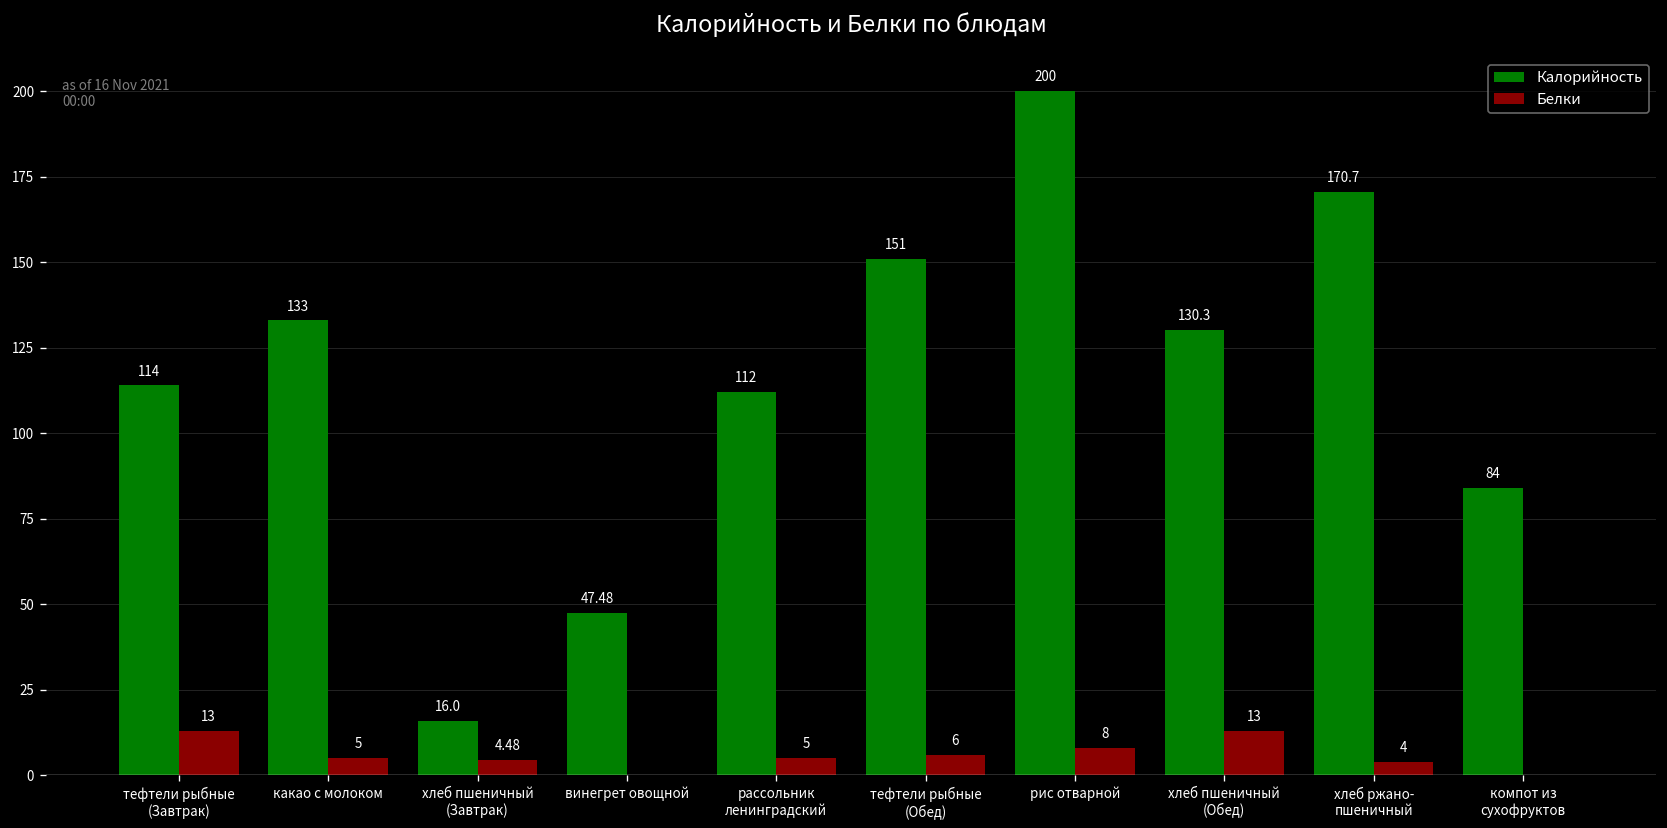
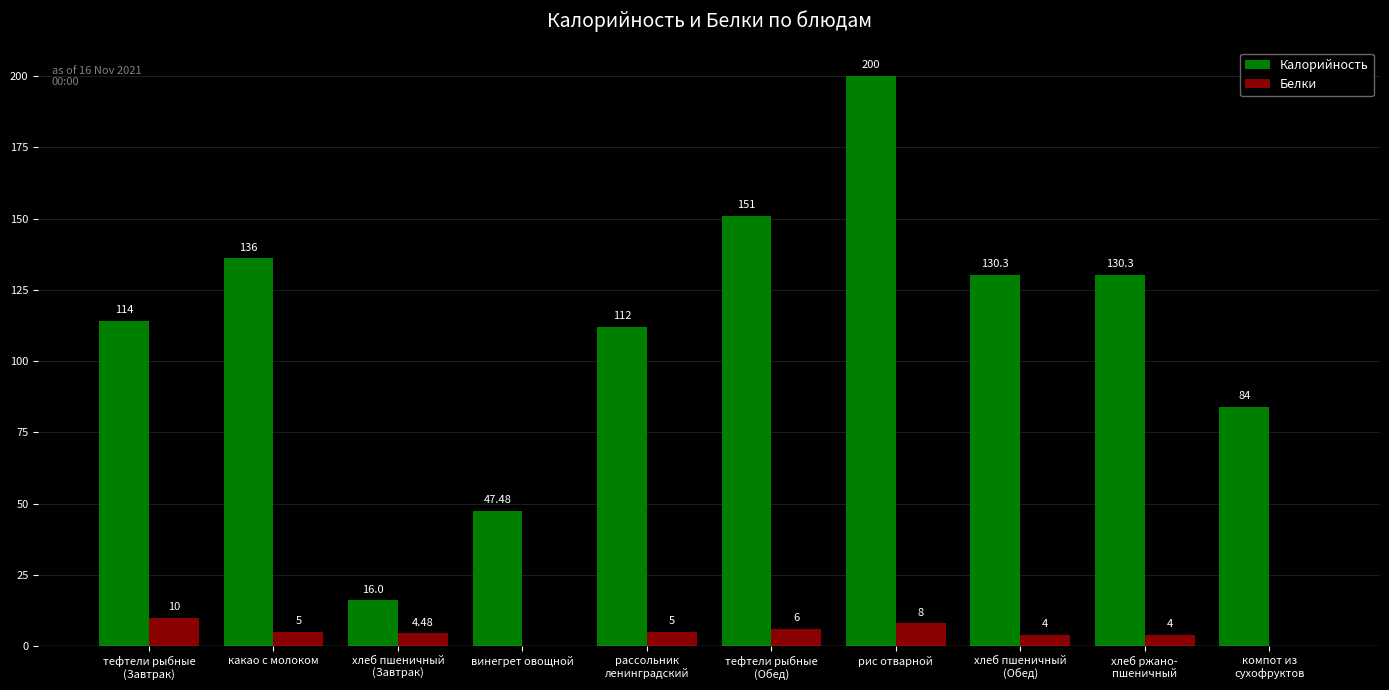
  {
    "Калорийность": {
      "тефтели рыбные (Завтрак)": 114,
-     "какао с молоком": 133,
+     "какао с молоком": 136,
      "хлеб пшеничный (Завтрак)": 16.0,
      "винегрет овощной": 47.48,
      "рассольник ленинградский": 112,
      "тефтели рыбные (Обед)": 151,
      "рис отварной": 200,
      "хлеб пшеничный (Обед)": 130.3,
-     "хлеб ржано- пшеничный": 170.7,
+     "хлеб ржано- пшеничный": 130.3,
      "компот из сухофруктов": 84
    },
    "Белки": {
-     "тефтели рыбные (Завтрак)": 13,
+     "тефтели рыбные (Завтрак)": 10,
      "какао с молоком": 5,
      "хлеб пшеничный (Завтрак)": 4.48,
      "рассольник ленинградский": 5,
      "тефтели рыбные (Обед)": 6,
      "рис отварной": 8,
-     "хлеб пшеничный (Обед)": 13,
+     "хлеб пшеничный (Обед)": 4,
      "хлеб ржано- пшеничный": 4
    }
  }
